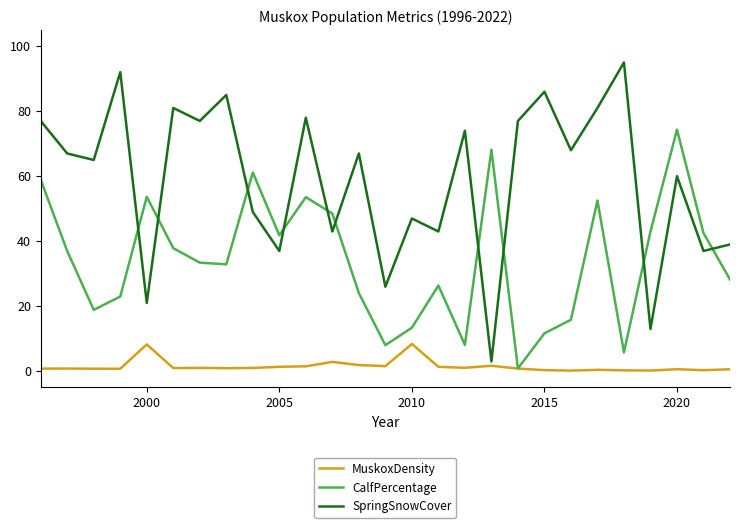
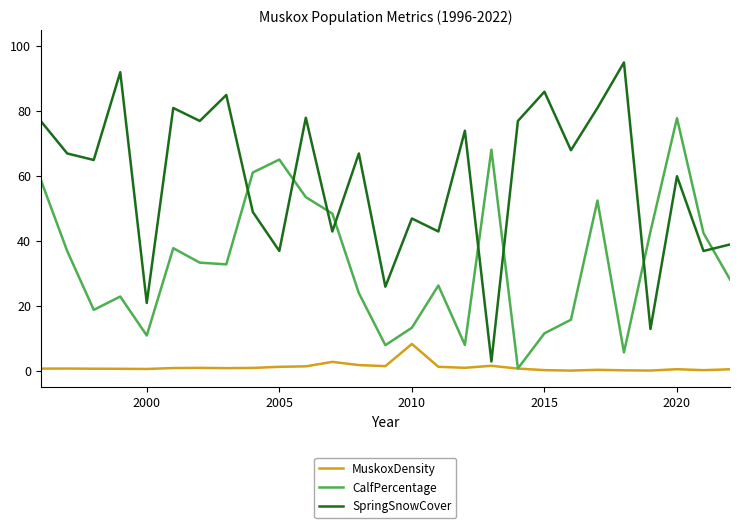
  {
    "MuskoxDensity": {
-     "2000": 8,
+     "2000": 1,
      "2005": 1,
      "2010": 8,
      "2015": 0,
      "2020": 1
    },
    "CalfPercentage": {
-     "2000": 54,
-     "2005": 42,
+     "2000": 11,
+     "2005": 65,
      "2010": 13,
      "2015": 12,
-     "2020": 74
+     "2020": 78
    },
    "SpringSnowCover": {
      "2000": 21,
      "2005": 37,
      "2010": 47,
      "2015": 86,
      "2020": 60
    }
  }
